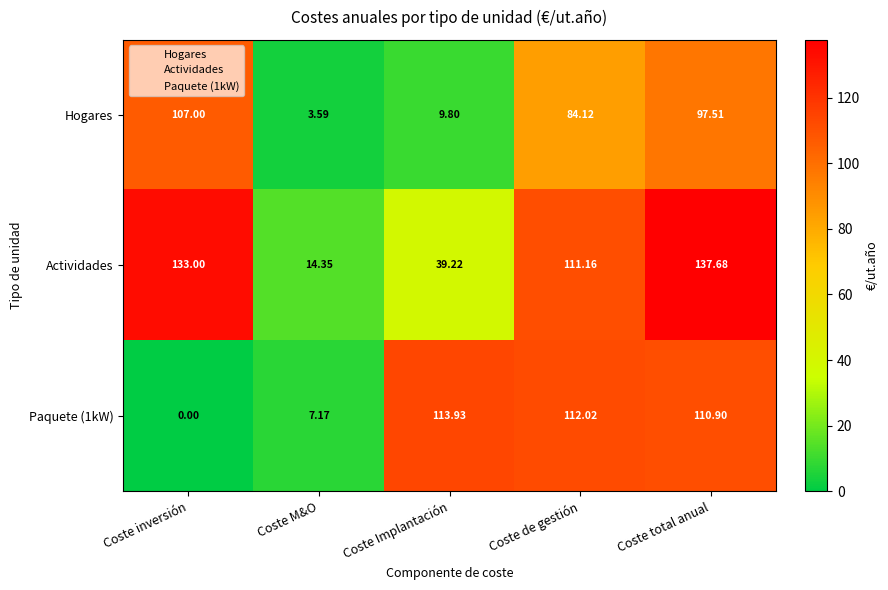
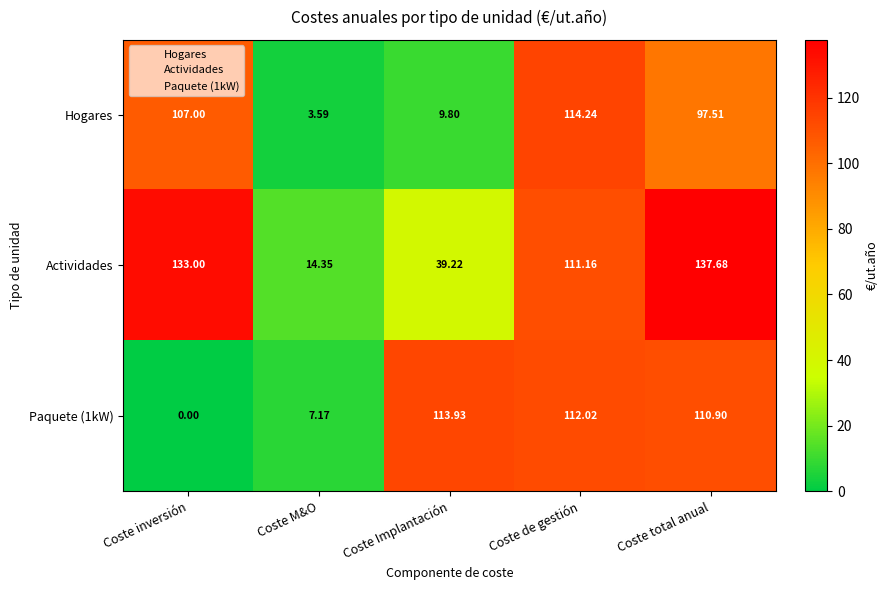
  {
    "Hogares": {
      "Coste inversión": 107.00,
      "Coste M&O": 3.59,
      "Coste Implantación": 9.80,
-     "Coste de gestión": 84.12,
+     "Coste de gestión": 114.24,
      "Coste total anual": 97.51
    },
    "Actividades": {
      "Coste inversión": 133.00,
      "Coste M&O": 14.35,
      "Coste Implantación": 39.22,
      "Coste de gestión": 111.16,
      "Coste total anual": 137.68
    },
    "Paquete (1kW)": {
      "Coste inversión": 0.00,
      "Coste M&O": 7.17,
      "Coste Implantación": 113.93,
      "Coste de gestión": 112.02,
      "Coste total anual": 110.90
    }
  }
